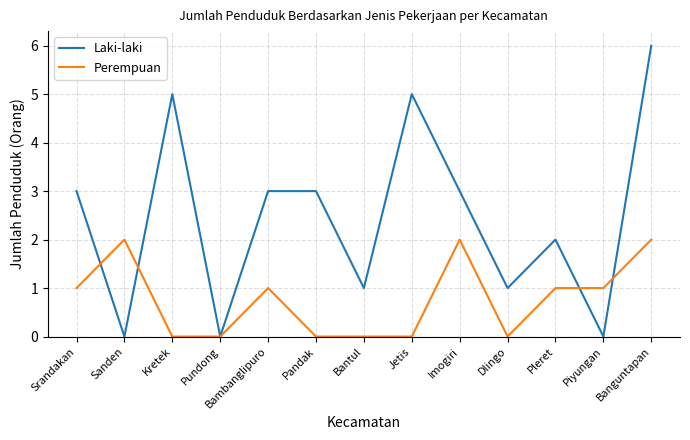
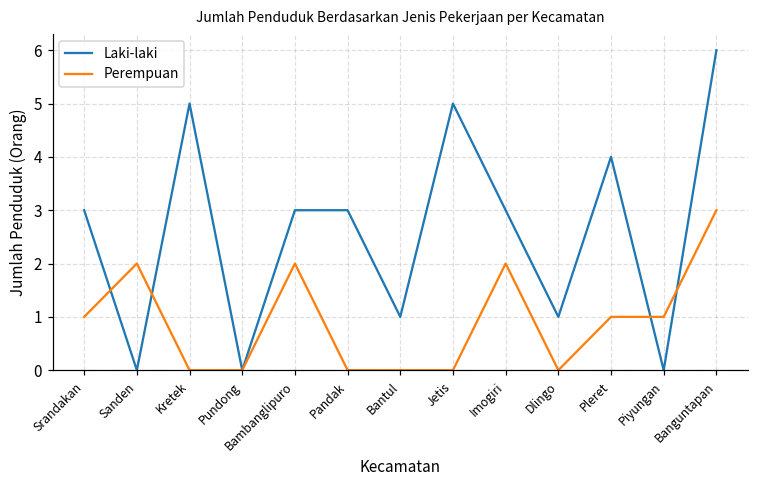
  {
    "Laki-laki": {
      "Srandakan": 3,
      "Sanden": 0,
      "Kretek": 5,
      "Bambanglipuro": 3,
      "Pandak": 3,
      "Bantul": 1,
      "Jetis": 5,
      "Imogiri": 3,
      "Dlingo": 1,
-     "Pleret": 2,
+     "Pleret": 4,
      "Piyungan": 0,
      "Banguntapan": 6
    },
    "Perempuan": {
      "Srandakan": 1,
      "Sanden": 2,
      "Kretek": 0,
-     "Bambanglipuro": 1,
+     "Bambanglipuro": 2,
      "Pandak": 0,
      "Bantul": 0,
      "Jetis": 0,
      "Imogiri": 2,
      "Dlingo": 0,
      "Pleret": 1,
      "Piyungan": 1,
-     "Banguntapan": 2
+     "Banguntapan": 3
    }
  }
